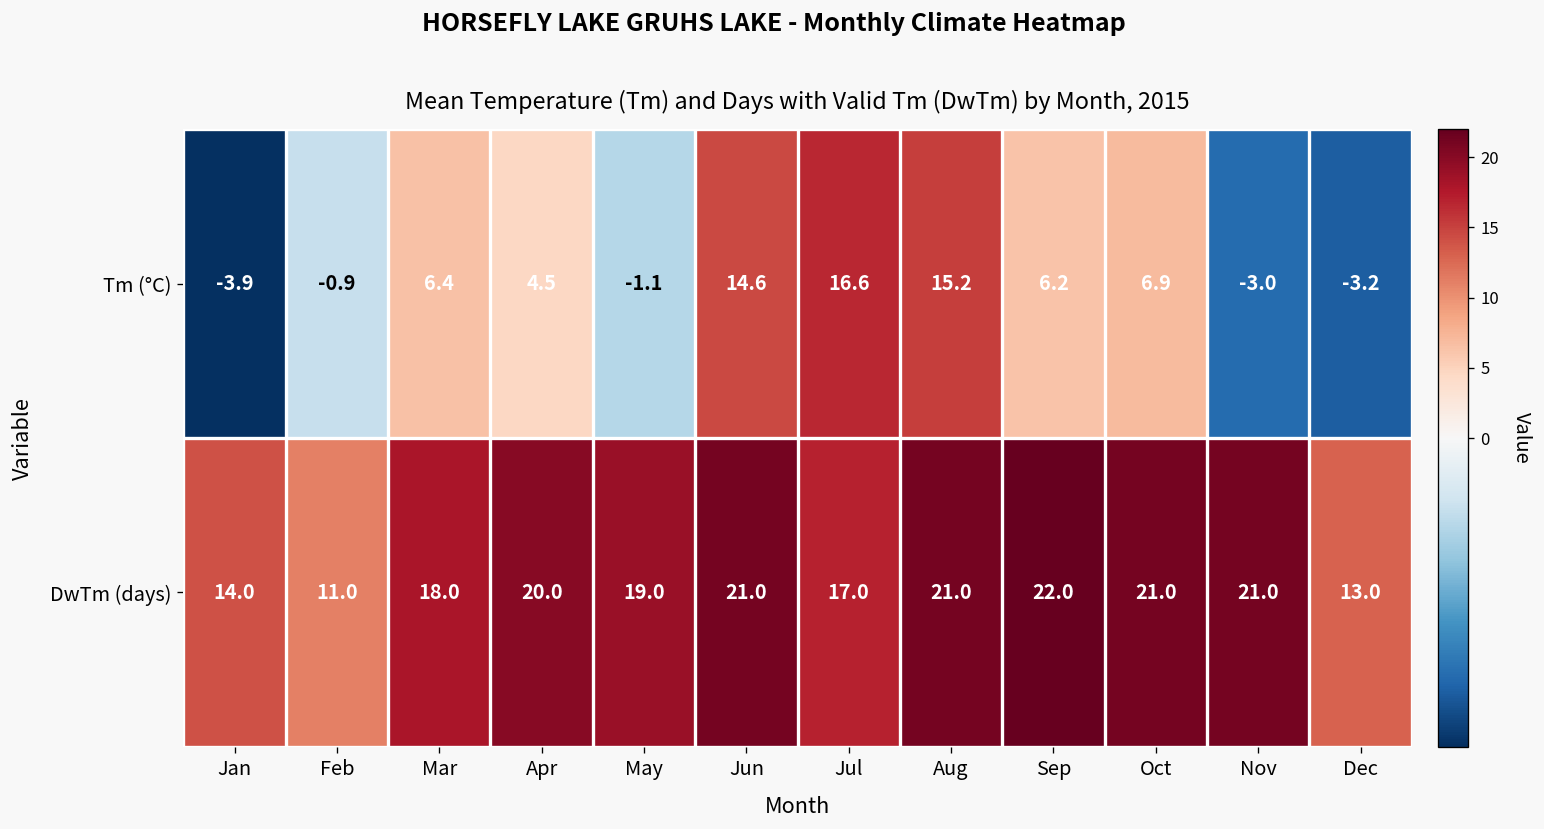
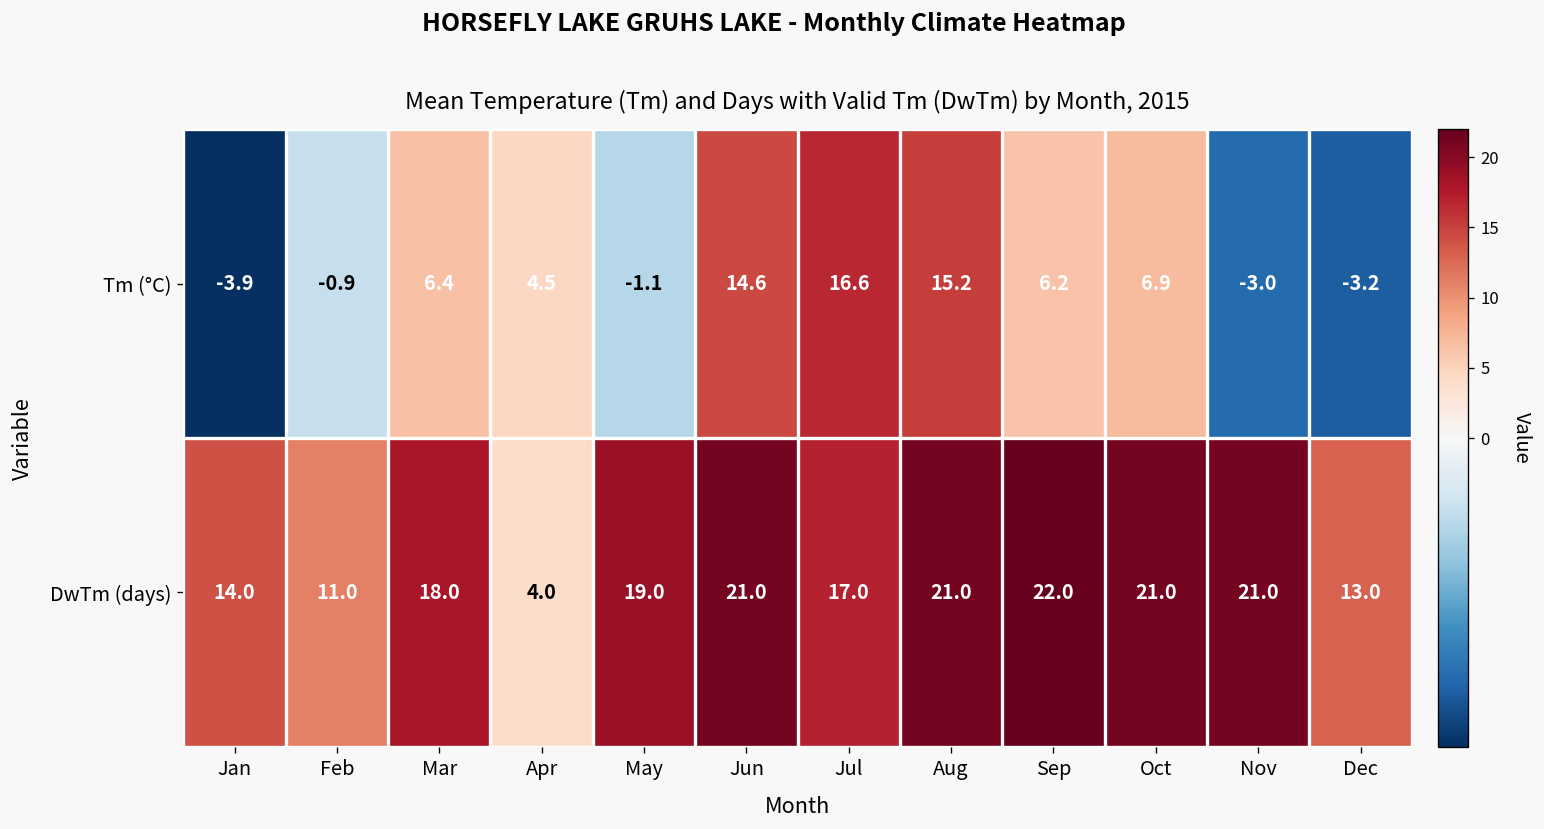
  {
    "Tm (°C)": {
      "Jan": -3.9,
      "Feb": -0.9,
      "Mar": 6.4,
      "Apr": 4.5,
      "May": -1.1,
      "Jun": 14.6,
      "Jul": 16.6,
      "Aug": 15.2,
      "Sep": 6.2,
      "Oct": 6.9,
      "Nov": -3.0,
      "Dec": -3.2
    },
    "DwTm (days)": {
      "Jan": 14.0,
      "Feb": 11.0,
      "Mar": 18.0,
-     "Apr": 20.0,
+     "Apr": 4.0,
      "May": 19.0,
      "Jun": 21.0,
      "Jul": 17.0,
      "Aug": 21.0,
      "Sep": 22.0,
      "Oct": 21.0,
      "Nov": 21.0,
      "Dec": 13.0
    }
  }
